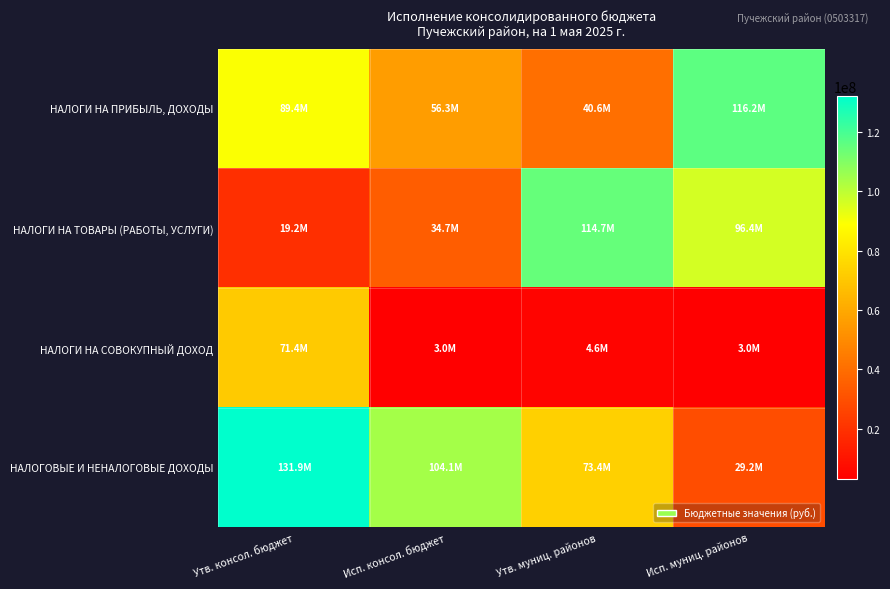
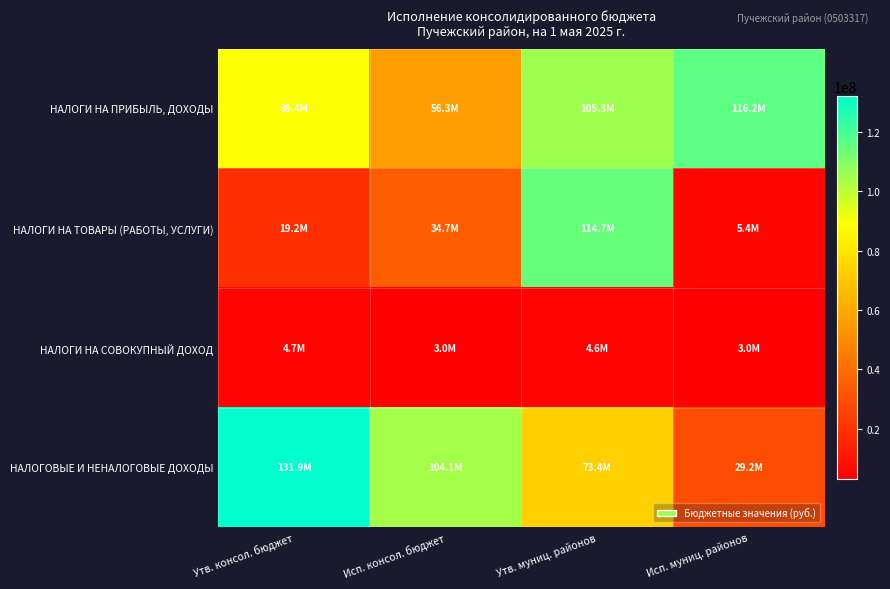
  {
    "НАЛОГИ НА ПРИБЫЛЬ, ДОХОДЫ": {
      "Утв. консол. бюджет": "89.4M",
      "Исп. консол. бюджет": "56.3M",
-     "Утв. муниц. районов": "40.6M",
+     "Утв. муниц. районов": "105.3M",
      "Исп. муниц. районов": "116.2M"
    },
    "НАЛОГИ НА ТОВАРЫ (РАБОТЫ, УСЛУГИ)": {
      "Утв. консол. бюджет": "19.2M",
      "Исп. консол. бюджет": "34.7M",
      "Утв. муниц. районов": "114.7M",
-     "Исп. муниц. районов": "96.4M"
+     "Исп. муниц. районов": "5.4M"
    },
    "НАЛОГИ НА СОВОКУПНЫЙ ДОХОД": {
-     "Утв. консол. бюджет": "71.4M",
+     "Утв. консол. бюджет": "4.7M",
      "Исп. консол. бюджет": "3.0M",
      "Утв. муниц. районов": "4.6M",
      "Исп. муниц. районов": "3.0M"
    },
    "НАЛОГОВЫЕ И НЕНАЛОГОВЫЕ ДОХОДЫ": {
      "Утв. консол. бюджет": "131.9M",
      "Исп. консол. бюджет": "104.1M",
      "Утв. муниц. районов": "73.4M",
      "Исп. муниц. районов": "29.2M"
    }
  }
